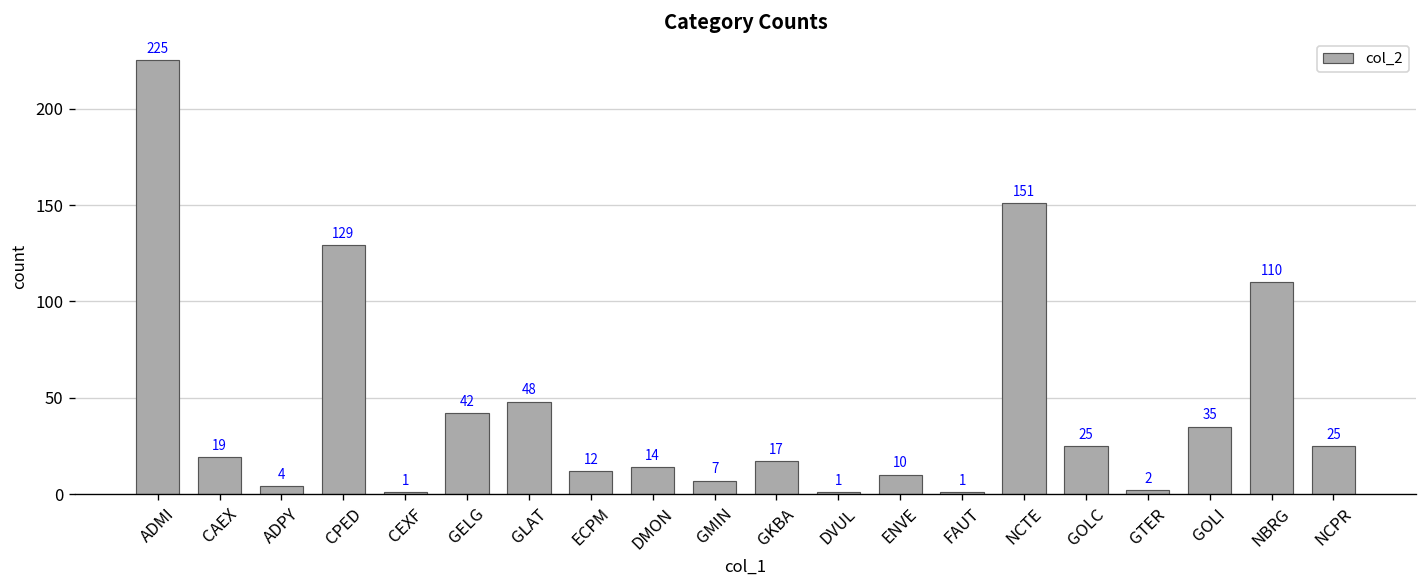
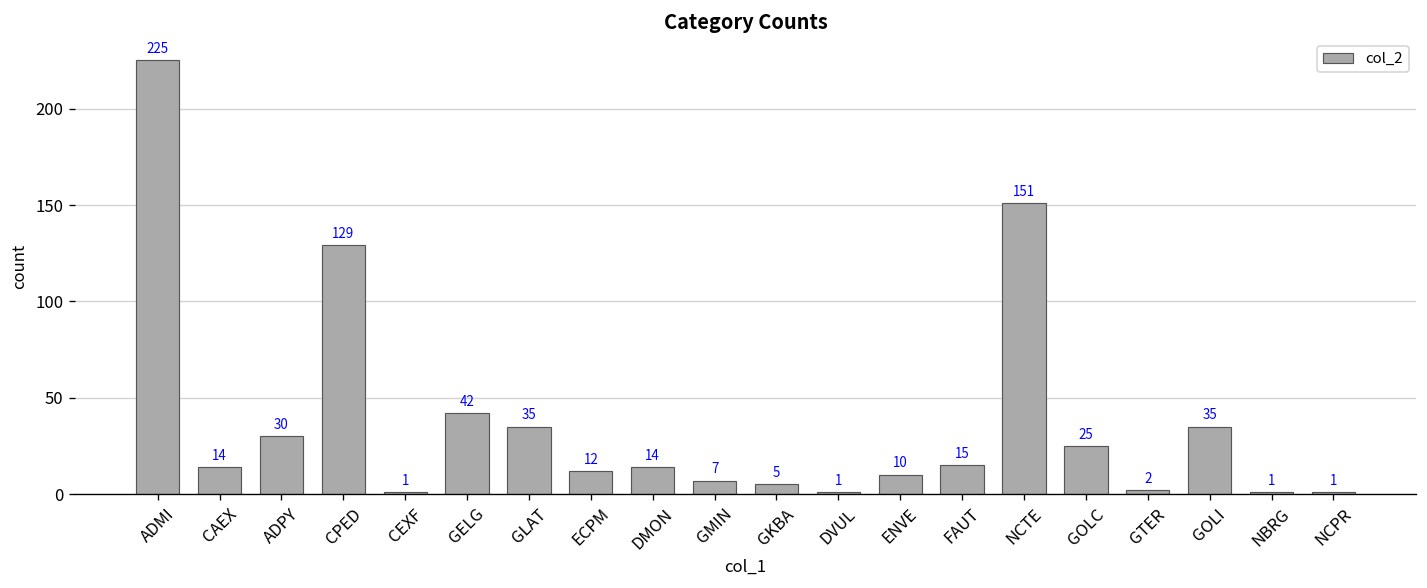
  {
    "ADMI": 225,
-   "CAEX": 19,
-   "ADPY": 4,
+   "CAEX": 14,
+   "ADPY": 30,
    "CPED": 129,
    "CEXF": 1,
    "GELG": 42,
-   "GLAT": 48,
+   "GLAT": 35,
    "ECPM": 12,
    "DMON": 14,
    "GMIN": 7,
-   "GKBA": 17,
+   "GKBA": 5,
    "DVUL": 1,
    "ENVE": 10,
-   "FAUT": 1,
+   "FAUT": 15,
    "NCTE": 151,
    "GOLC": 25,
    "GTER": 2,
    "GOLI": 35,
-   "NBRG": 110,
-   "NCPR": 25
+   "NBRG": 1,
+   "NCPR": 1
  }
